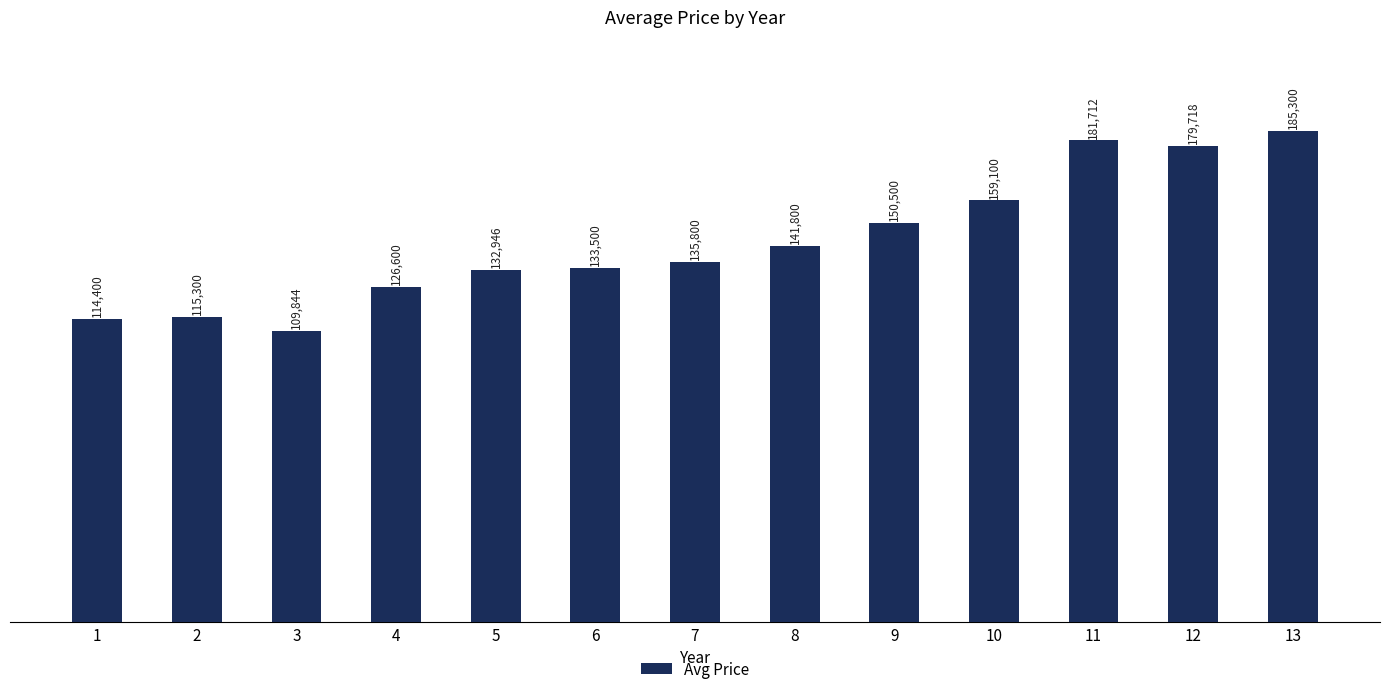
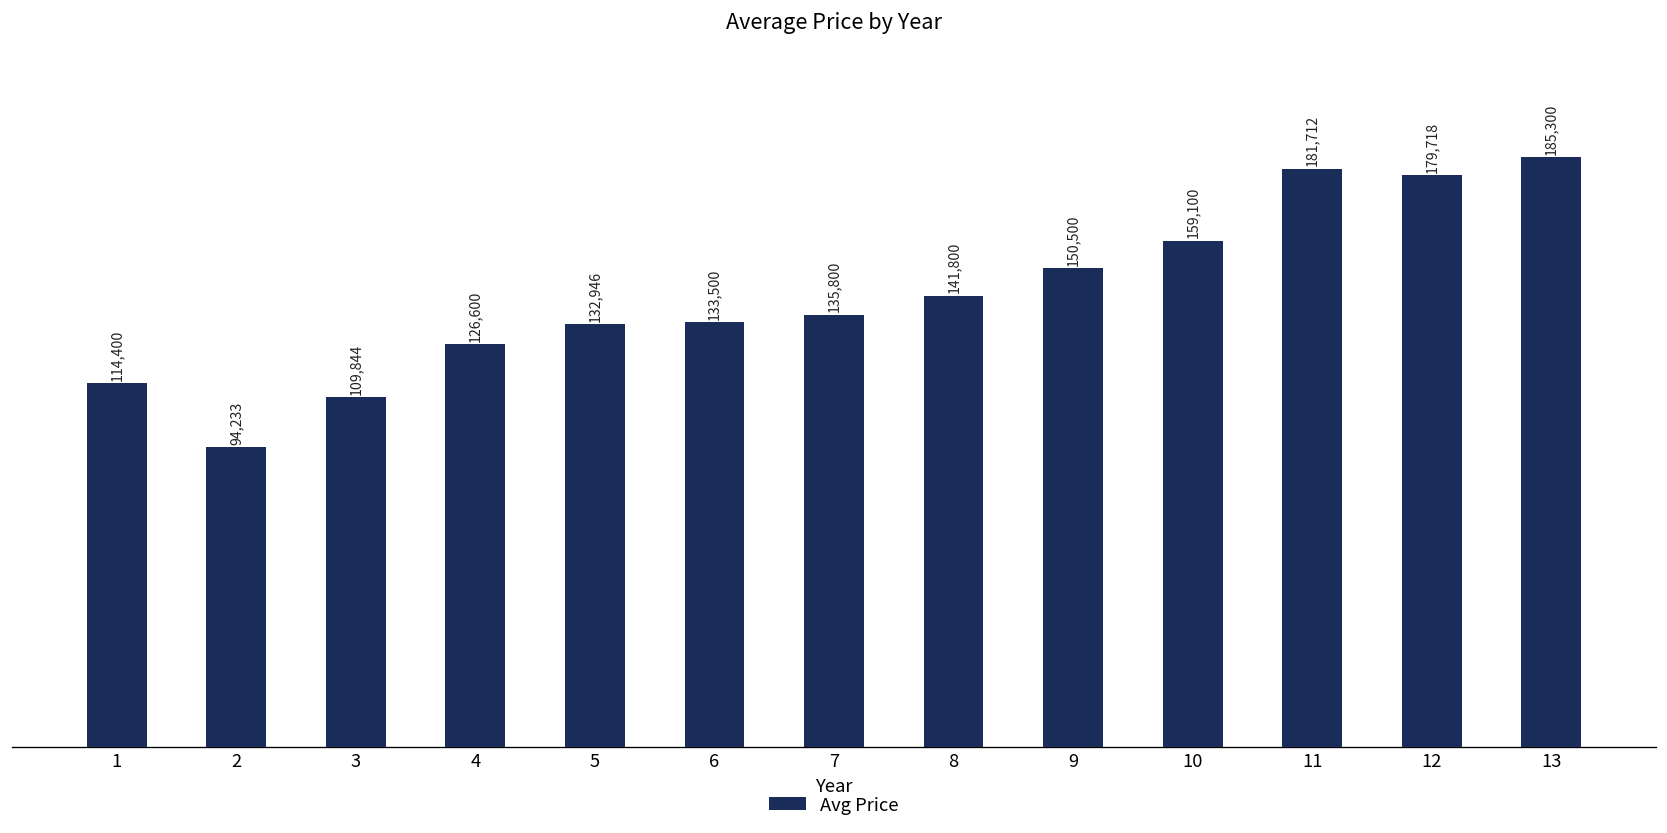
  {
    "1": "114,400",
-   "2": "115,300",
+   "2": "94,233",
    "3": "109,844",
    "4": "126,600",
    "5": "132,946",
    "6": "133,500",
    "7": "135,800",
    "8": "141,800",
    "9": "150,500",
    "10": "159,100",
    "11": "181,712",
    "12": "179,718",
    "13": "185,300"
  }
